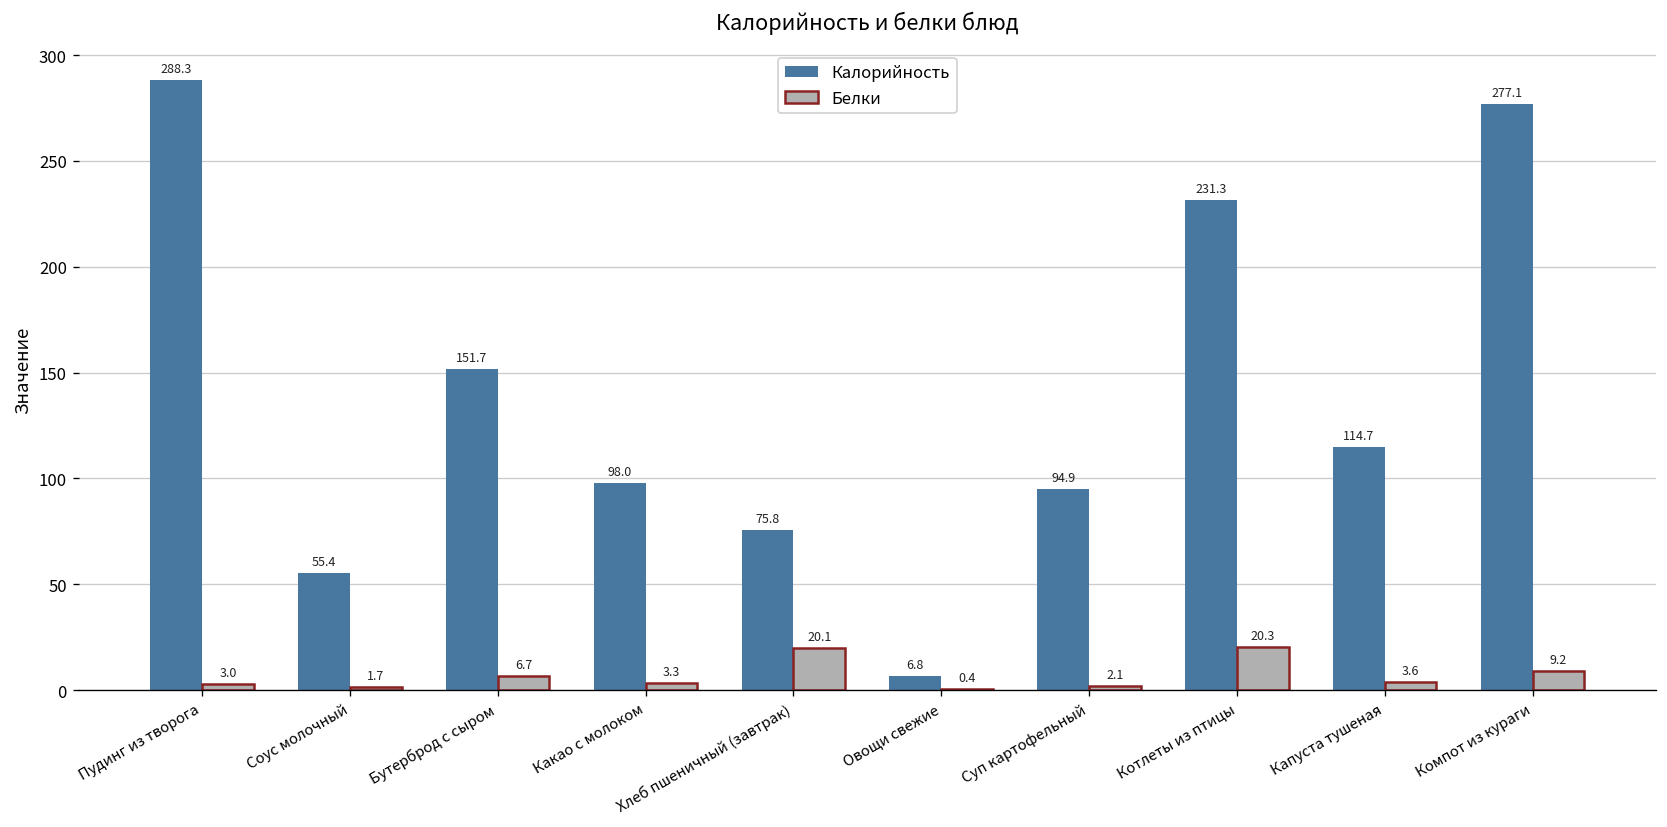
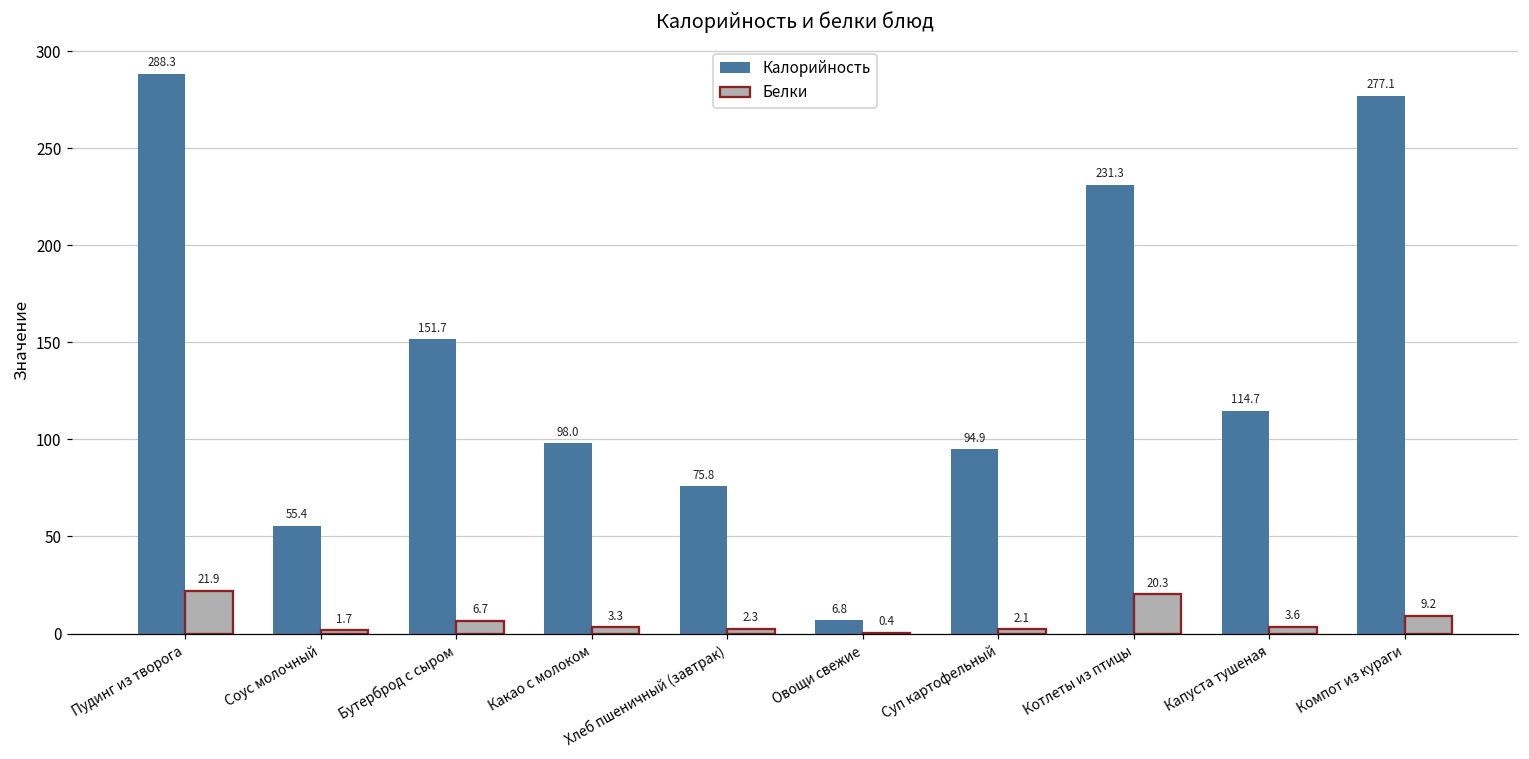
  {
    "Калорийность": {
      "Пудинг из творога": 288.3,
      "Соус молочный": 55.4,
      "Бутерброд с сыром": 151.7,
      "Какао с молоком": 98.0,
      "Хлеб пшеничный (завтрак)": 75.8,
      "Овощи свежие": 6.8,
      "Суп картофельный": 94.9,
      "Котлеты из птицы": 231.3,
      "Капуста тушеная": 114.7,
      "Компот из кураги": 277.1
    },
    "Белки": {
-     "Пудинг из творога": 3.0,
+     "Пудинг из творога": 21.9,
      "Соус молочный": 1.7,
      "Бутерброд с сыром": 6.7,
      "Какао с молоком": 3.3,
-     "Хлеб пшеничный (завтрак)": 20.1,
+     "Хлеб пшеничный (завтрак)": 2.3,
      "Овощи свежие": 0.4,
      "Суп картофельный": 2.1,
      "Котлеты из птицы": 20.3,
      "Капуста тушеная": 3.6,
      "Компот из кураги": 9.2
    }
  }
